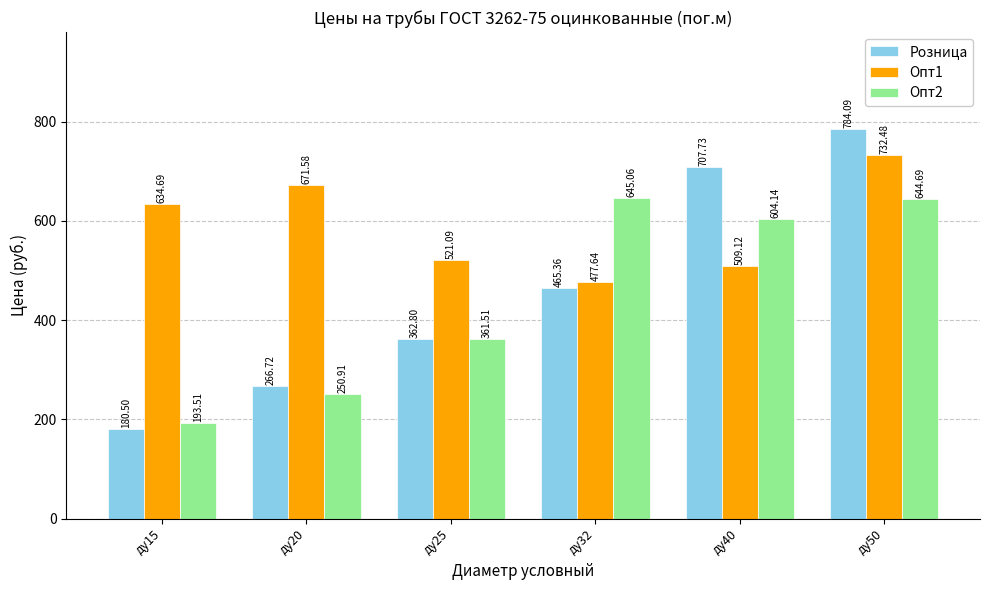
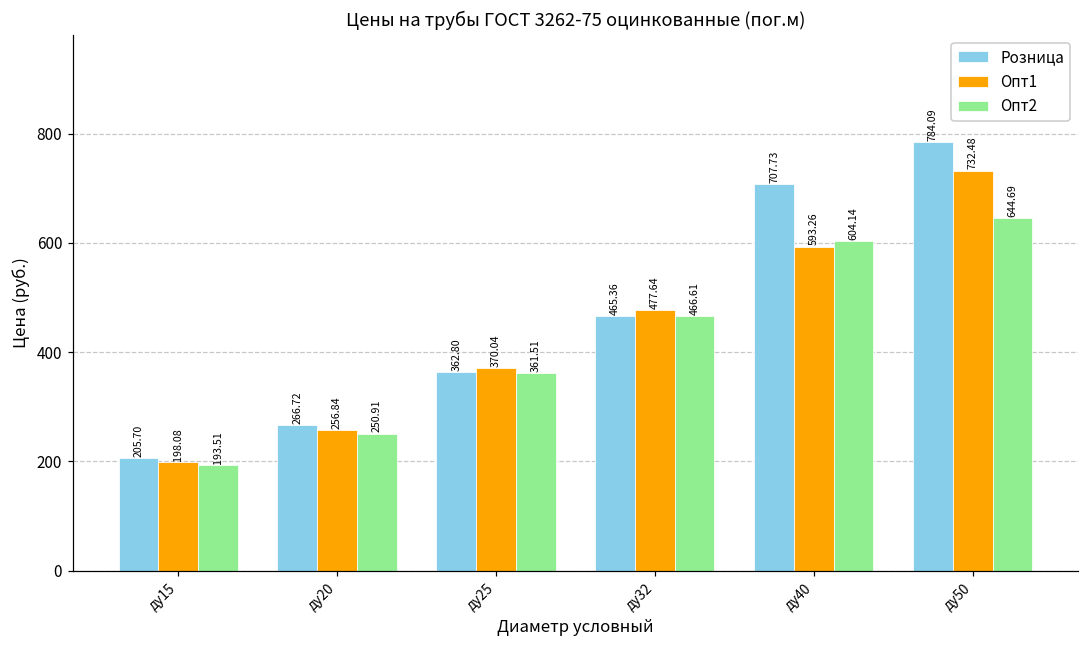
  {
    "Розница": {
-     "ду15": 180.50,
+     "ду15": 205.70,
      "ду20": 266.72,
      "ду25": 362.80,
      "ду32": 465.36,
      "ду40": 707.73,
      "ду50": 784.09
    },
    "Опт1": {
-     "ду15": 634.69,
-     "ду20": 671.58,
-     "ду25": 521.09,
+     "ду15": 198.08,
+     "ду20": 256.84,
+     "ду25": 370.04,
      "ду32": 477.64,
-     "ду40": 509.12,
+     "ду40": 593.26,
      "ду50": 732.48
    },
    "Опт2": {
      "ду15": 193.51,
      "ду20": 250.91,
      "ду25": 361.51,
-     "ду32": 645.06,
+     "ду32": 466.61,
      "ду40": 604.14,
      "ду50": 644.69
    }
  }
